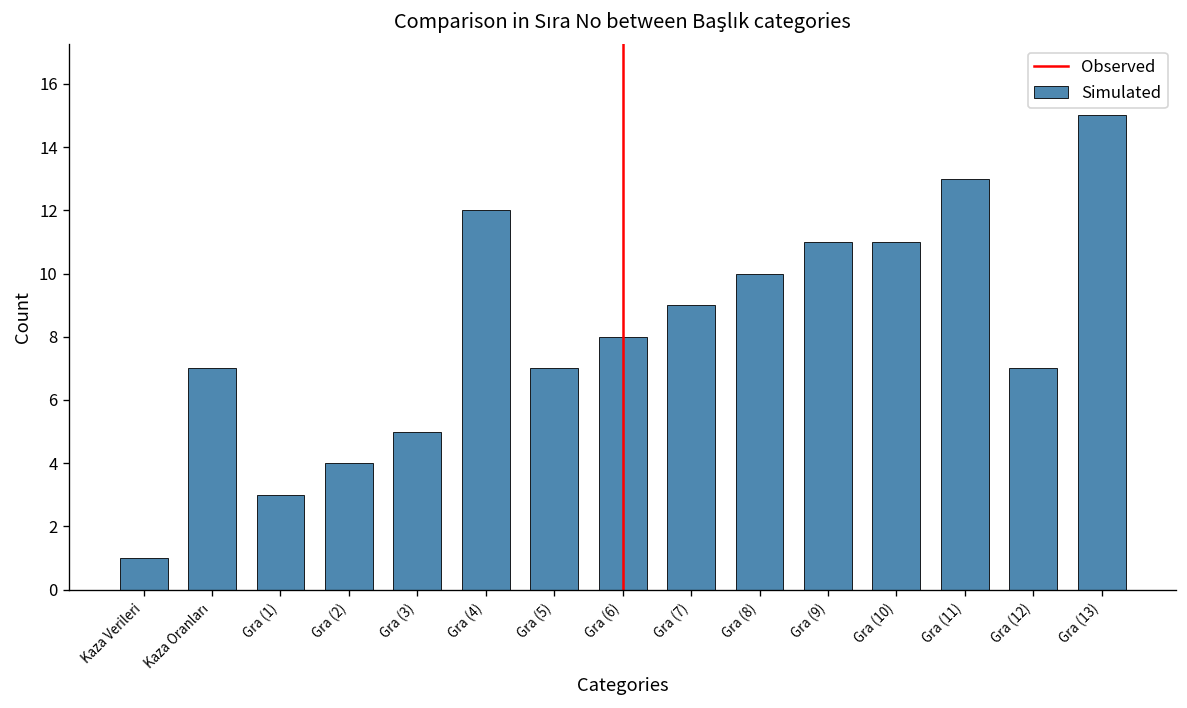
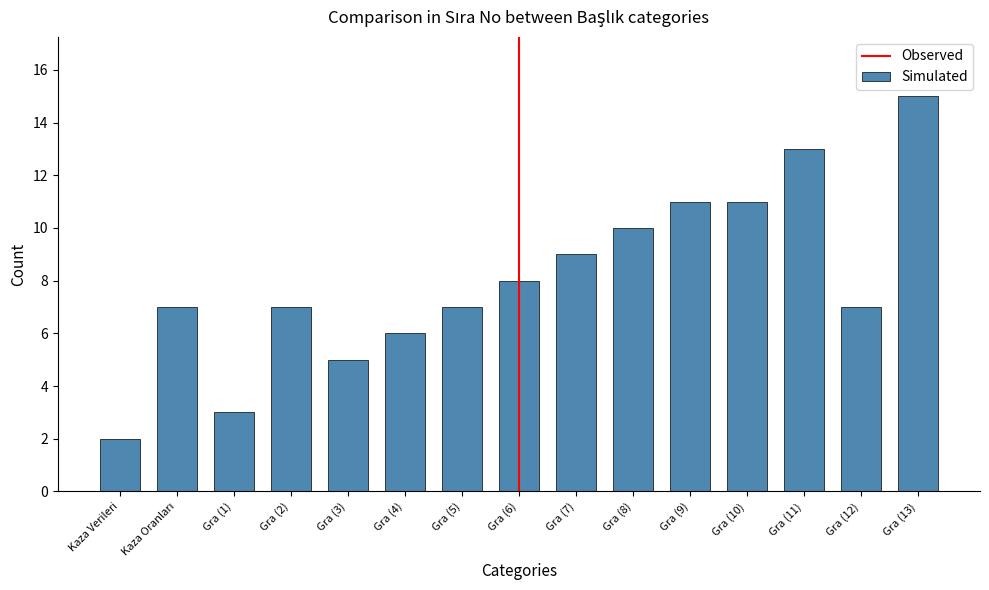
  {
-   "Kaza Verileri": 1,
+   "Kaza Verileri": 2,
    "Kaza Oranları": 7,
    "Gra (1)": 3,
-   "Gra (2)": 4,
+   "Gra (2)": 7,
    "Gra (3)": 5,
-   "Gra (4)": 12,
+   "Gra (4)": 6,
    "Gra (5)": 7,
    "Gra (6)": 8,
    "Gra (7)": 9,
    "Gra (8)": 10,
    "Gra (9)": 11,
    "Gra (10)": 11,
    "Gra (11)": 13,
    "Gra (12)": 7,
    "Gra (13)": 15
  }
